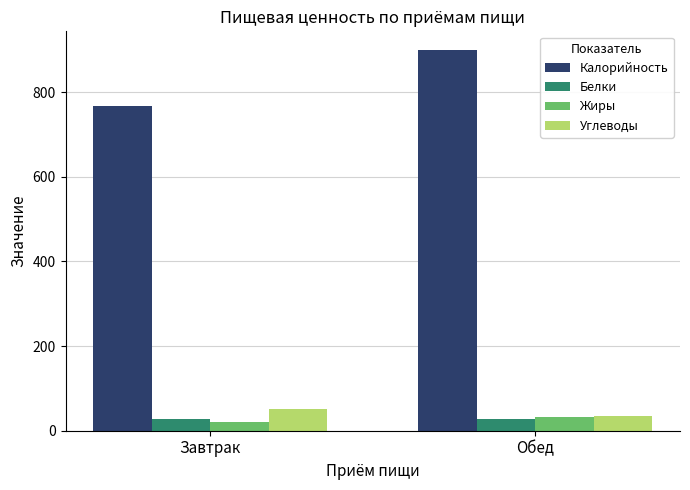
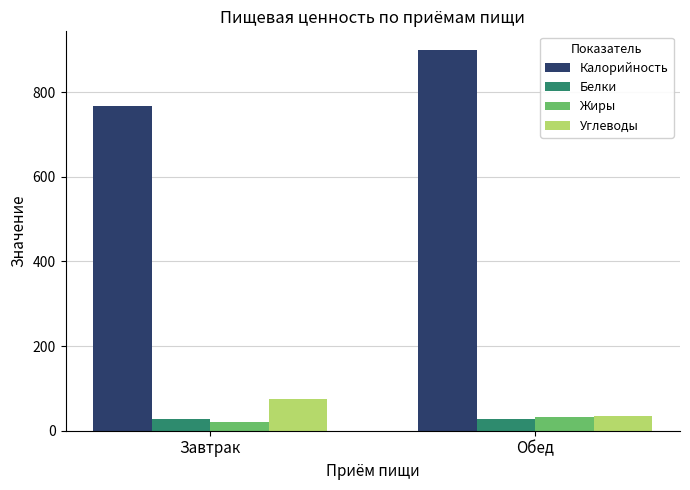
  {
    "Калорийность": {
      "Завтрак": 770,
      "Обед": 900
    },
    "Белки": {
      "Завтрак": 30,
      "Обед": 30
    },
    "Жиры": {
      "Завтрак": 20,
      "Обед": 30
    },
    "Углеводы": {
-     "Завтрак": 50,
+     "Завтрак": 80,
      "Обед": 40
    }
  }
